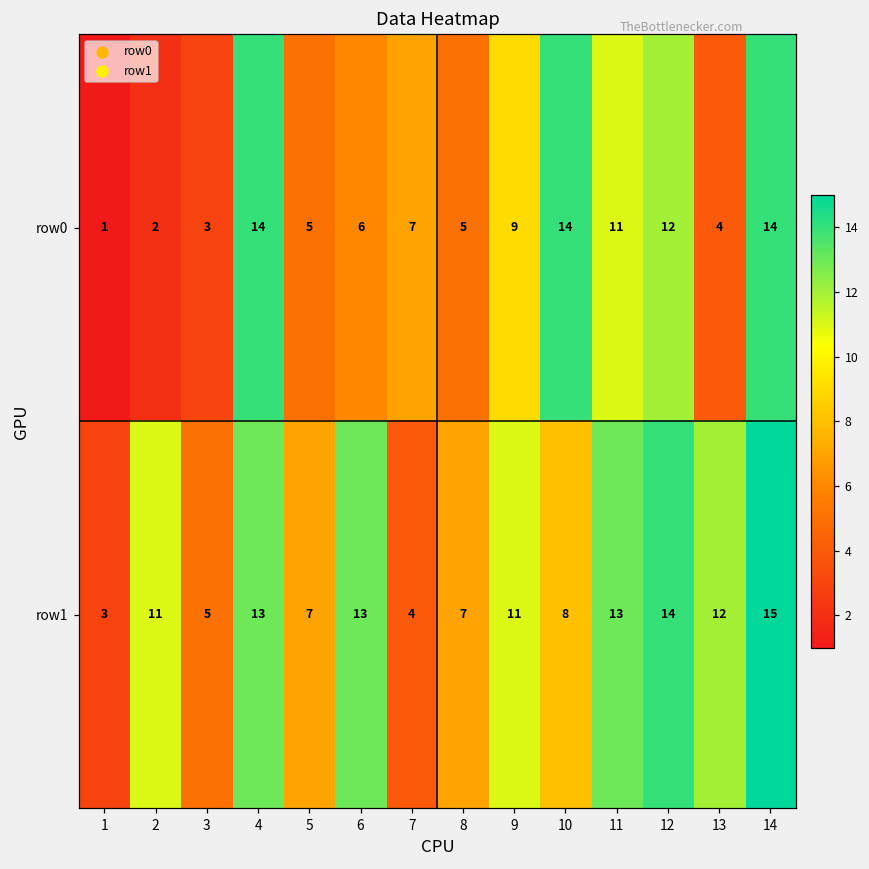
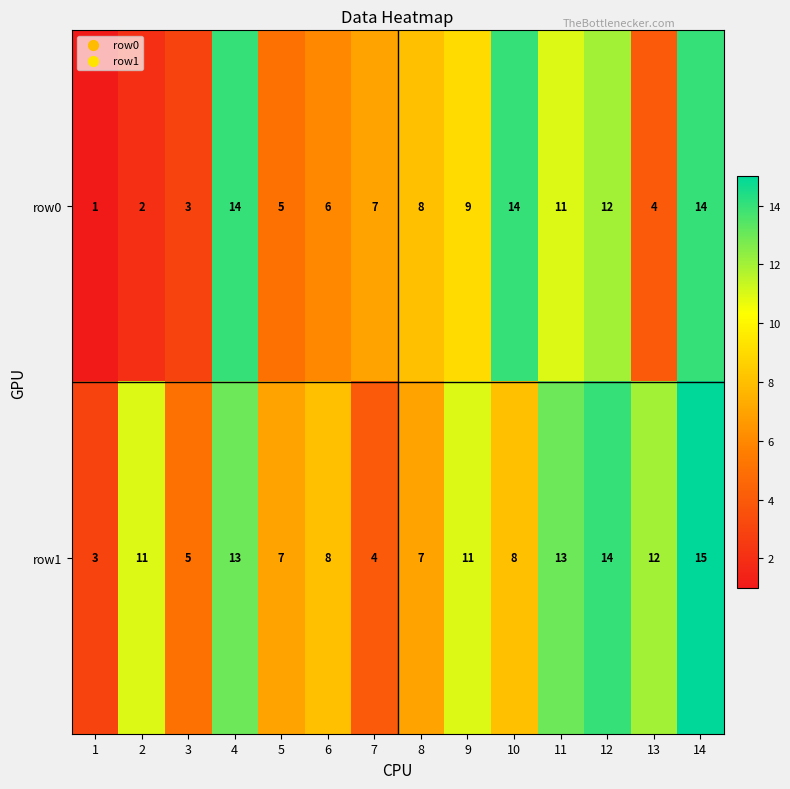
  {
    "row0": {
      "1": 1,
      "2": 2,
      "3": 3,
      "4": 14,
      "5": 5,
      "6": 6,
      "7": 7,
-     "8": 5,
+     "8": 8,
      "9": 9,
      "10": 14,
      "11": 11,
      "12": 12,
      "13": 4,
      "14": 14
    },
    "row1": {
      "1": 3,
      "2": 11,
      "3": 5,
      "4": 13,
      "5": 7,
-     "6": 13,
+     "6": 8,
      "7": 4,
      "8": 7,
      "9": 11,
      "10": 8,
      "11": 13,
      "12": 14,
      "13": 12,
      "14": 15
    }
  }
